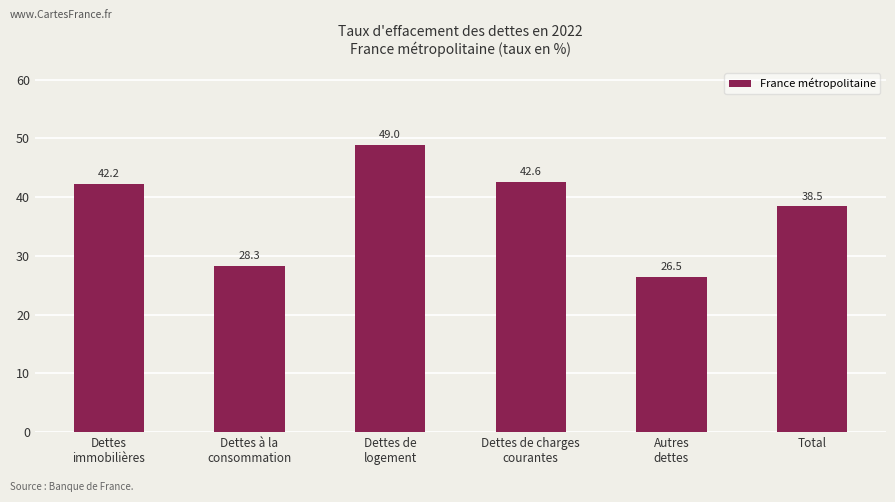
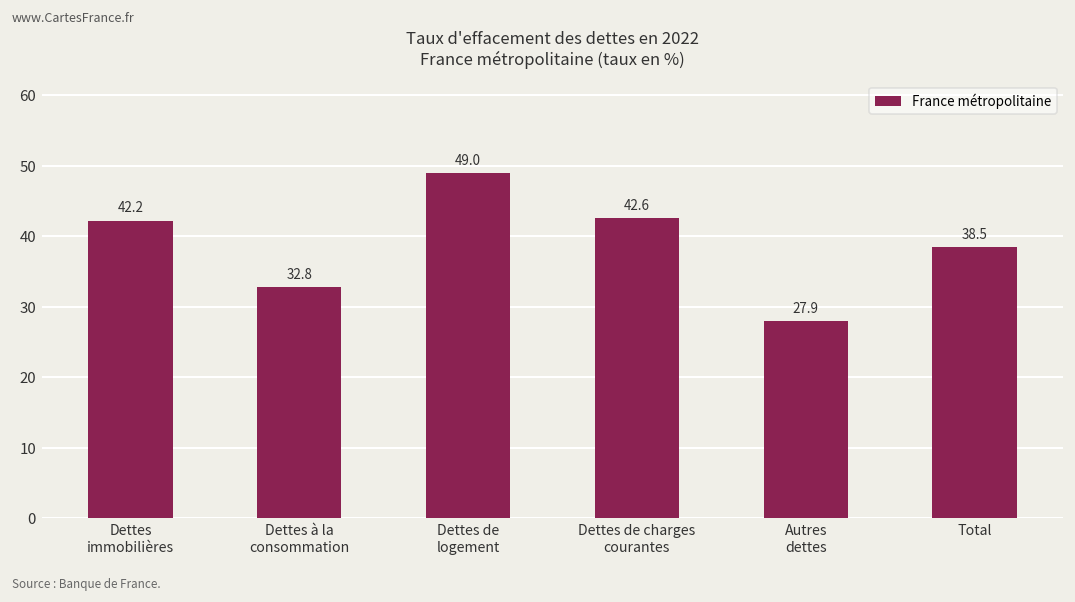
  {
    "Dettes immobilières": 42.2,
-   "Dettes à la consommation": 28.3,
+   "Dettes à la consommation": 32.8,
    "Dettes de logement": 49.0,
    "Dettes de charges courantes": 42.6,
-   "Autres dettes": 26.5,
+   "Autres dettes": 27.9,
    "Total": 38.5
  }
